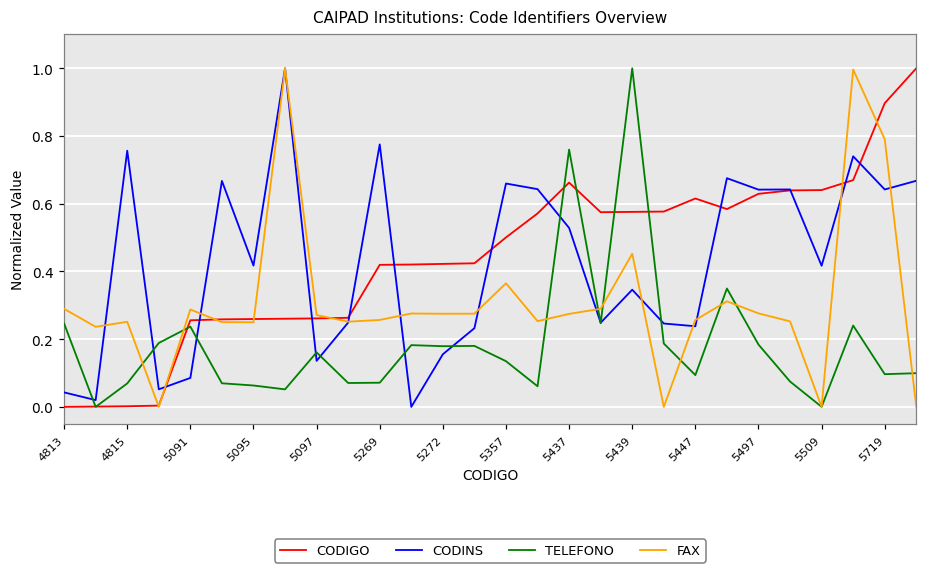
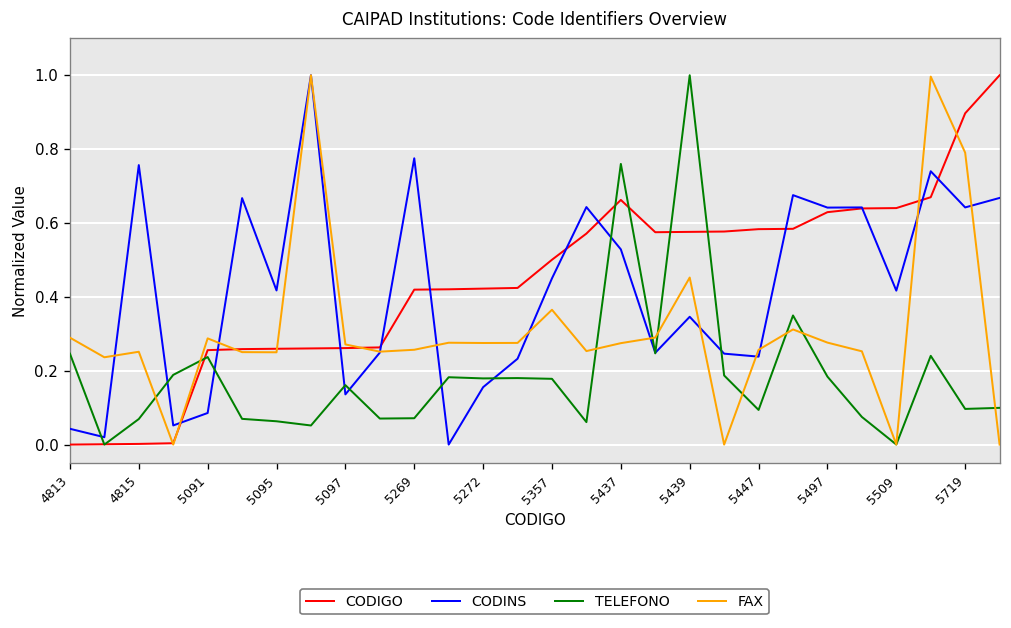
  {
    "CODIGO": {
      "4813": 0.00,
      "4815": 0.00,
      "5091": 0.26,
      "5095": 0.26,
      "5097": 0.26,
      "5269": 0.42,
      "5272": 0.42,
      "5357": 0.50,
      "5437": 0.66,
      "5439": 0.58,
-     "5447": 0.62,
+     "5447": 0.58,
      "5497": 0.63,
      "5509": 0.64,
      "5719": 0.90
    },
    "CODINS": {
      "4813": 0.04,
      "4815": 0.76,
      "5091": 0.09,
      "5095": 0.42,
      "5097": 0.14,
      "5269": 0.78,
      "5272": 0.16,
-     "5357": 0.66,
+     "5357": 0.45,
      "5437": 0.53,
      "5439": 0.35,
      "5447": 0.24,
      "5497": 0.64,
      "5509": 0.42,
      "5719": 0.64
    },
    "TELEFONO": {
      "4813": 0.25,
      "4815": 0.07,
      "5091": 0.24,
      "5095": 0.06,
      "5097": 0.16,
      "5269": 0.07,
      "5272": 0.18,
-     "5357": 0.13,
+     "5357": 0.18,
      "5437": 0.76,
      "5439": 1.00,
      "5447": 0.09,
      "5497": 0.18,
      "5719": 0.10
    },
    "FAX": {
      "4813": 0.29,
      "4815": 0.25,
      "5091": 0.29,
      "5095": 0.25,
      "5097": 0.27,
      "5269": 0.26,
      "5272": 0.28,
      "5357": 0.36,
      "5437": 0.27,
      "5439": 0.45,
      "5447": 0.26,
      "5497": 0.28,
      "5719": 0.79
    }
  }
